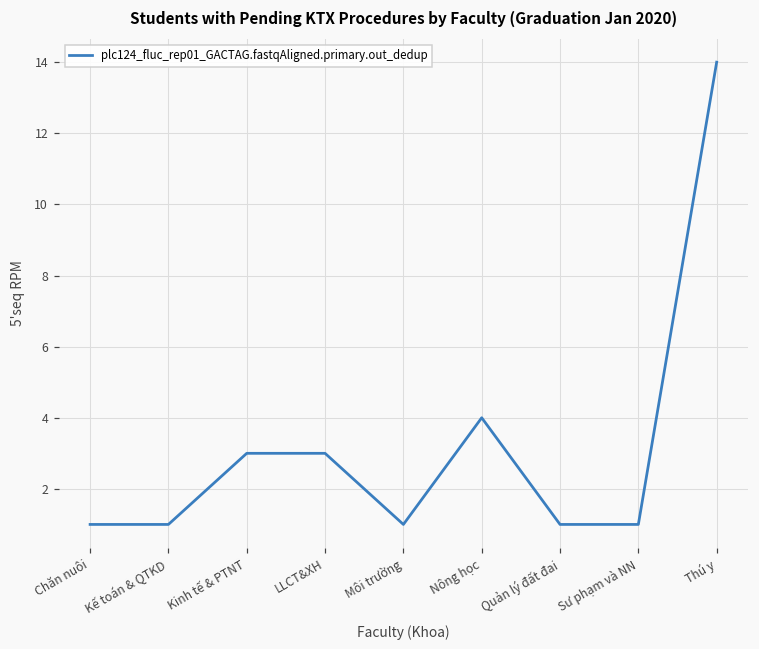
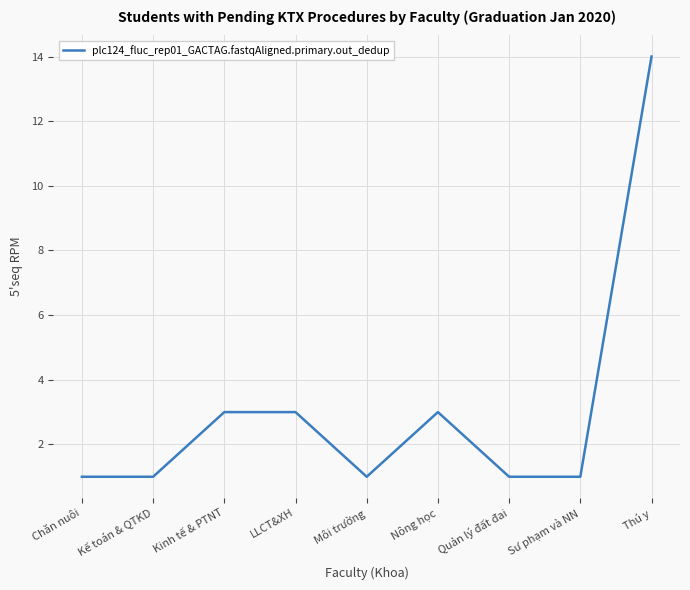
  {
    "Chăn nuôi": 1,
    "Kế toán & QTKD": 1,
    "Kinh tế & PTNT": 3,
    "LLCT&XH": 3,
    "Môi trường": 1,
-   "Nông học": 4,
+   "Nông học": 3,
    "Quản lý đất đai": 1,
    "Sư phạm và NN": 1,
    "Thú y": 14
  }
